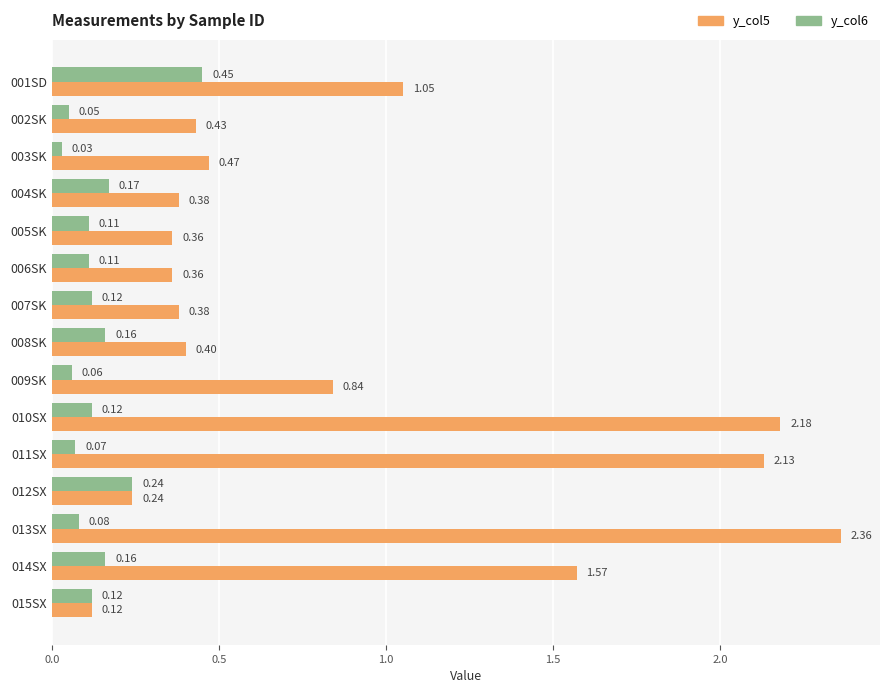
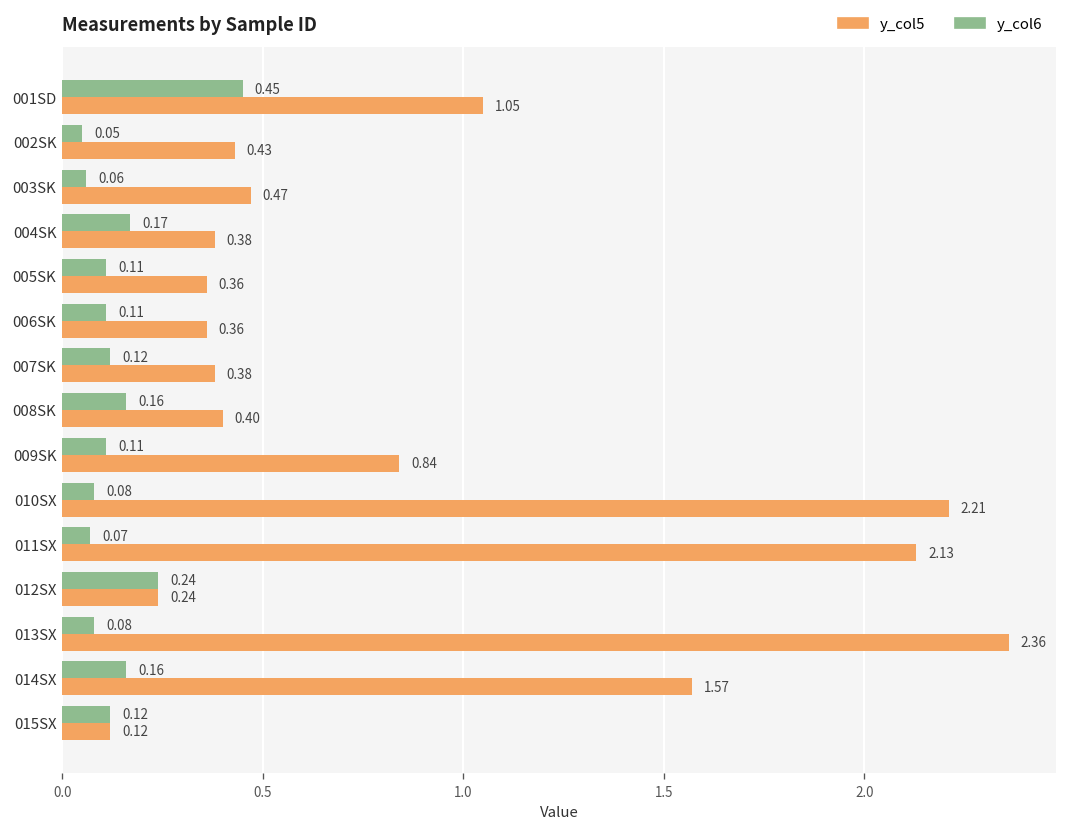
  {
    "y_col5": {
      "001SD": 1.05,
      "002SK": 0.43,
      "003SK": 0.47,
      "004SK": 0.38,
      "005SK": 0.36,
      "006SK": 0.36,
      "007SK": 0.38,
      "008SK": 0.40,
      "009SK": 0.84,
-     "010SX": 2.18,
+     "010SX": 2.21,
      "011SX": 2.13,
      "012SX": 0.24,
      "013SX": 2.36,
      "014SX": 1.57,
      "015SX": 0.12
    },
    "y_col6": {
      "001SD": 0.45,
      "002SK": 0.05,
-     "003SK": 0.03,
+     "003SK": 0.06,
      "004SK": 0.17,
      "005SK": 0.11,
      "006SK": 0.11,
      "007SK": 0.12,
      "008SK": 0.16,
-     "009SK": 0.06,
-     "010SX": 0.12,
+     "009SK": 0.11,
+     "010SX": 0.08,
      "011SX": 0.07,
      "012SX": 0.24,
      "013SX": 0.08,
      "014SX": 0.16,
      "015SX": 0.12
    }
  }
